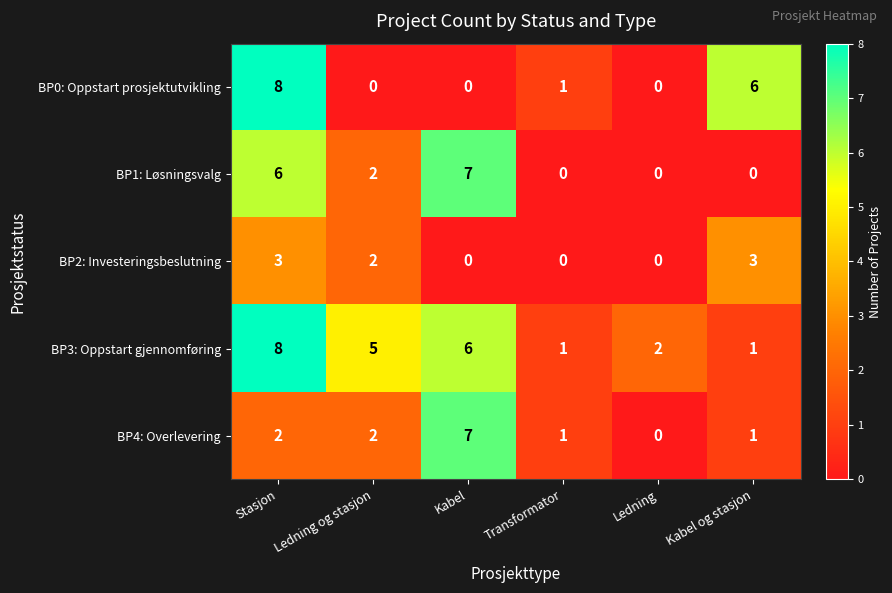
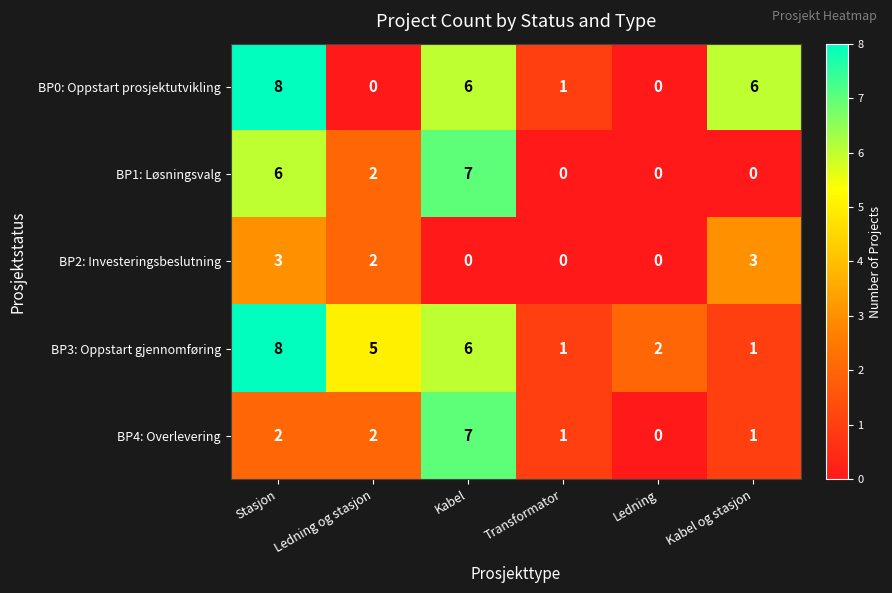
  {
    "BP0: Oppstart prosjektutvikling": {
      "Stasjon": 8,
      "Ledning og stasjon": 0,
-     "Kabel": 0,
+     "Kabel": 6,
      "Transformator": 1,
      "Ledning": 0,
      "Kabel og stasjon": 6
    },
    "BP1: Løsningsvalg": {
      "Stasjon": 6,
      "Ledning og stasjon": 2,
      "Kabel": 7,
      "Transformator": 0,
      "Ledning": 0,
      "Kabel og stasjon": 0
    },
    "BP2: Investeringsbeslutning": {
      "Stasjon": 3,
      "Ledning og stasjon": 2,
      "Kabel": 0,
      "Transformator": 0,
      "Ledning": 0,
      "Kabel og stasjon": 3
    },
    "BP3: Oppstart gjennomføring": {
      "Stasjon": 8,
      "Ledning og stasjon": 5,
      "Kabel": 6,
      "Transformator": 1,
      "Ledning": 2,
      "Kabel og stasjon": 1
    },
    "BP4: Overlevering": {
      "Stasjon": 2,
      "Ledning og stasjon": 2,
      "Kabel": 7,
      "Transformator": 1,
      "Ledning": 0,
      "Kabel og stasjon": 1
    }
  }
